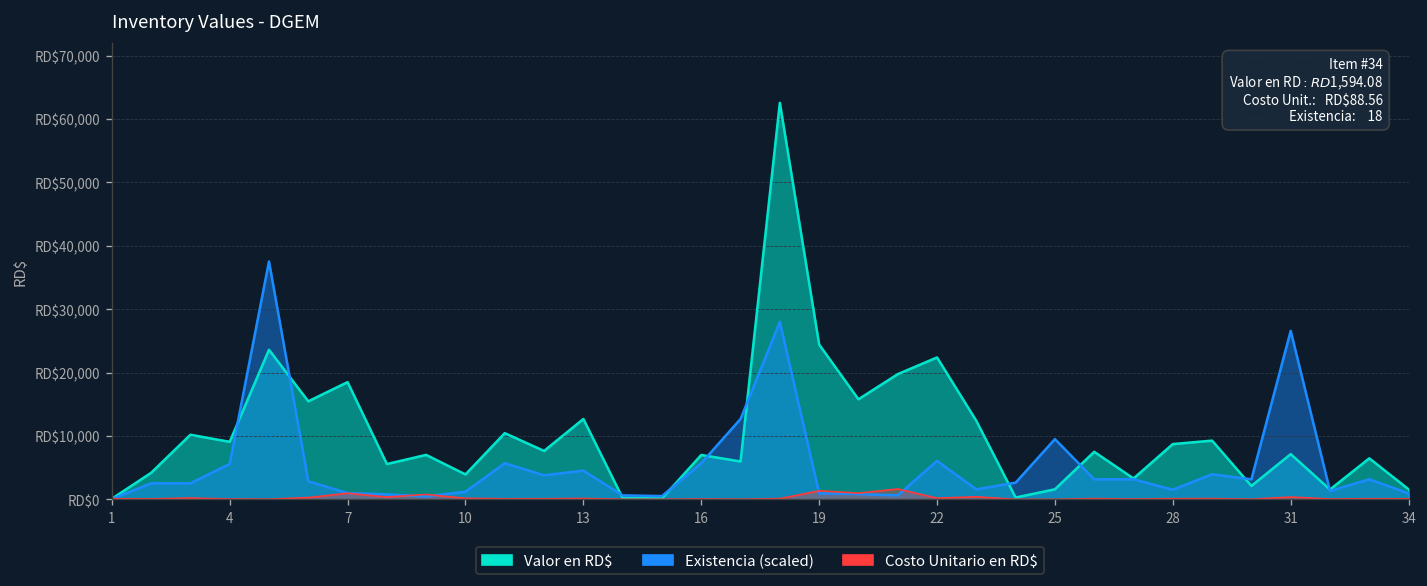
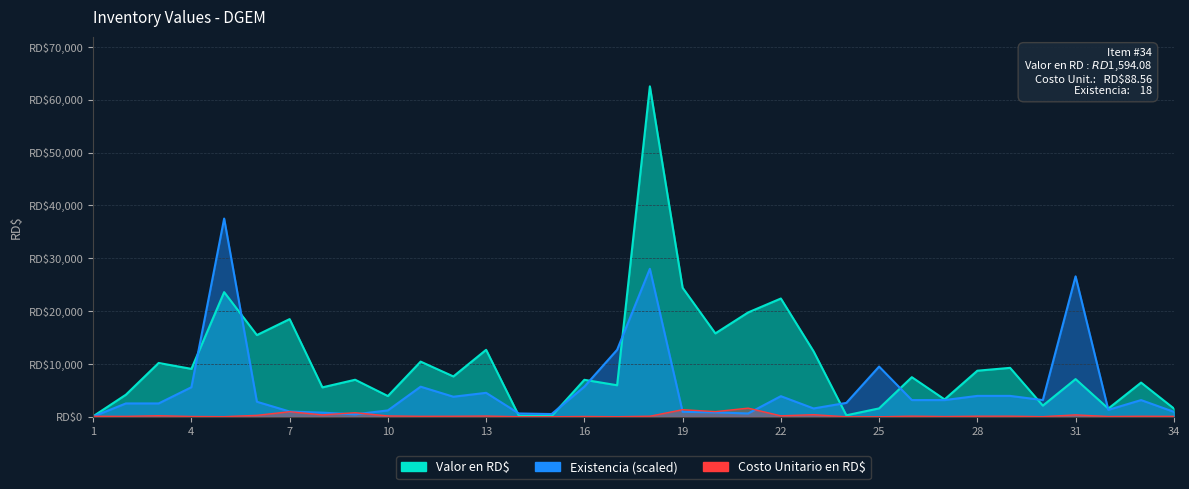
  {
    "Valor en RD$": {
      "4": "RD$9,000",
      "7": "RD$18,000",
      "10": "RD$4,000",
      "13": "RD$13,000",
      "16": "RD$7,000",
      "19": "RD$24,000",
      "22": "RD$22,000",
      "25": "RD$2,000",
      "28": "RD$9,000",
      "31": "RD$7,000",
      "34": "RD$2,000"
    },
    "Existencia (scaled)": {
      "4": "RD$6,000",
      "10": "RD$1,000",
      "13": "RD$5,000",
      "16": "RD$6,000",
-     "22": "RD$6,000",
+     "22": "RD$4,000",
      "25": "RD$10,000",
-     "28": "RD$2,000",
+     "28": "RD$4,000",
      "31": "RD$27,000",
      "34": "RD$1,000"
    },
    "Costo Unitario en RD$": {
      "4": "RD$0",
      "10": "RD$0",
      "13": "RD$0",
      "16": "RD$0",
      "22": "RD$0",
      "25": "RD$0",
      "28": "RD$0",
      "31": "RD$0",
      "34": "RD$0"
    }
  }
